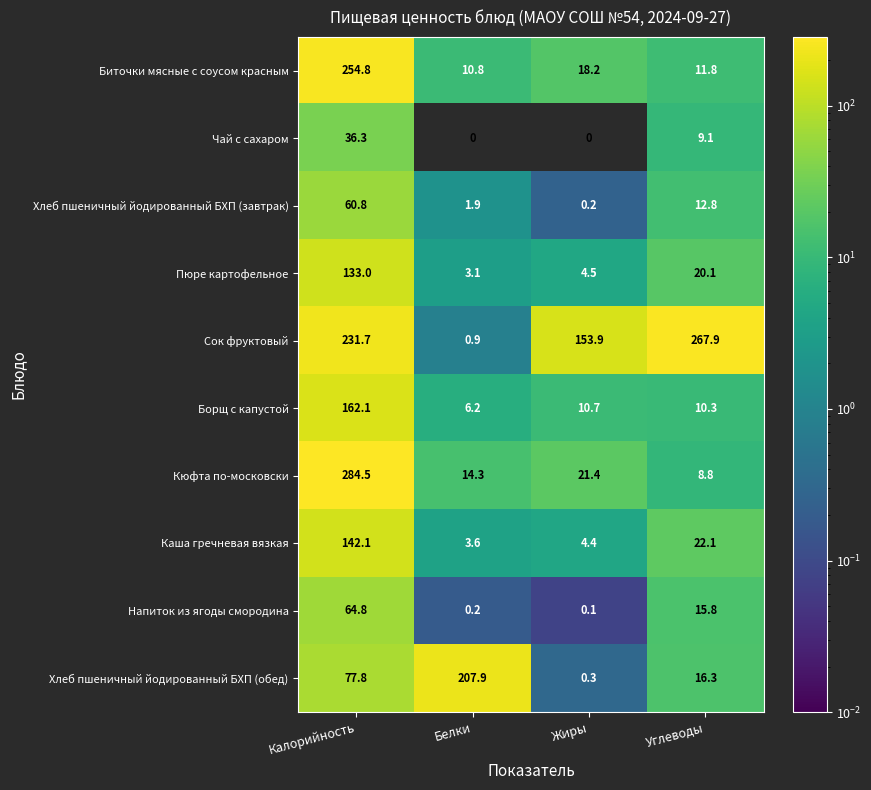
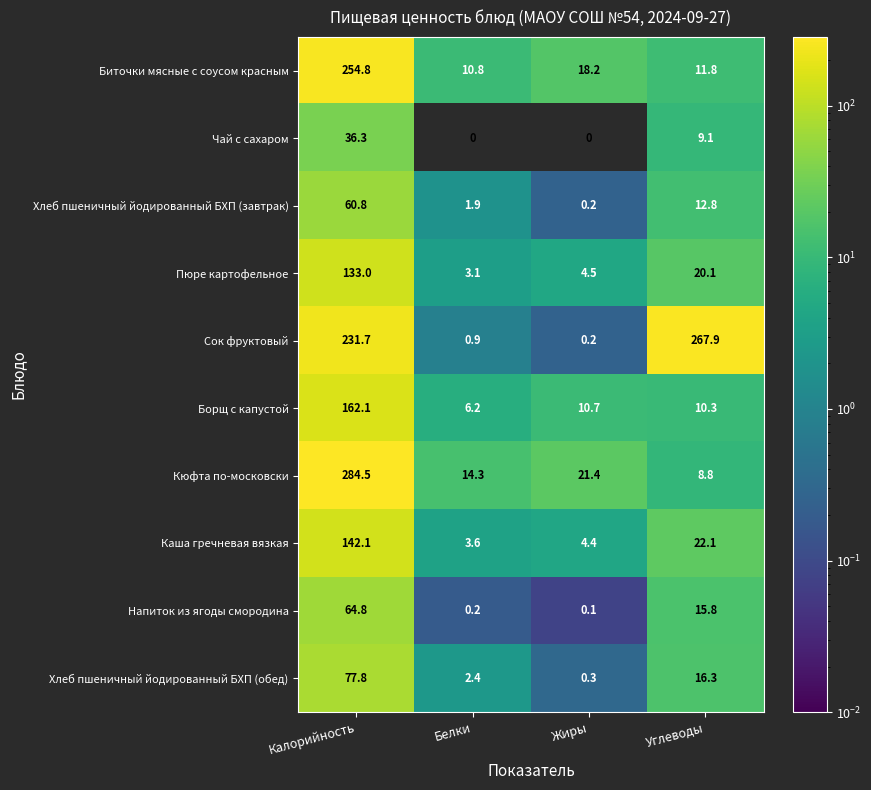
  {
    "Биточки мясные с соусом красным": {
      "Калорийность": 254.8,
      "Белки": 10.8,
      "Жиры": 18.2,
      "Углеводы": 11.8
    },
    "Чай с сахаром": {
      "Калорийность": 36.3,
      "Углеводы": 9.1
    },
    "Хлеб пшеничный йодированный БХП (завтрак)": {
      "Калорийность": 60.8,
      "Белки": 1.9,
      "Жиры": 0.2,
      "Углеводы": 12.8
    },
    "Пюре картофельное": {
      "Калорийность": 133.0,
      "Белки": 3.1,
      "Жиры": 4.5,
      "Углеводы": 20.1
    },
    "Сок фруктовый": {
      "Калорийность": 231.7,
      "Белки": 0.9,
-     "Жиры": 153.9,
+     "Жиры": 0.2,
      "Углеводы": 267.9
    },
    "Борщ с капустой": {
      "Калорийность": 162.1,
      "Белки": 6.2,
      "Жиры": 10.7,
      "Углеводы": 10.3
    },
    "Кюфта по-московски": {
      "Калорийность": 284.5,
      "Белки": 14.3,
      "Жиры": 21.4,
      "Углеводы": 8.8
    },
    "Каша гречневая вязкая": {
      "Калорийность": 142.1,
      "Белки": 3.6,
      "Жиры": 4.4,
      "Углеводы": 22.1
    },
    "Напиток из ягоды смородина": {
      "Калорийность": 64.8,
      "Белки": 0.2,
      "Жиры": 0.1,
      "Углеводы": 15.8
    },
    "Хлеб пшеничный йодированный БХП (обед)": {
      "Калорийность": 77.8,
-     "Белки": 207.9,
+     "Белки": 2.4,
      "Жиры": 0.3,
      "Углеводы": 16.3
    }
  }
